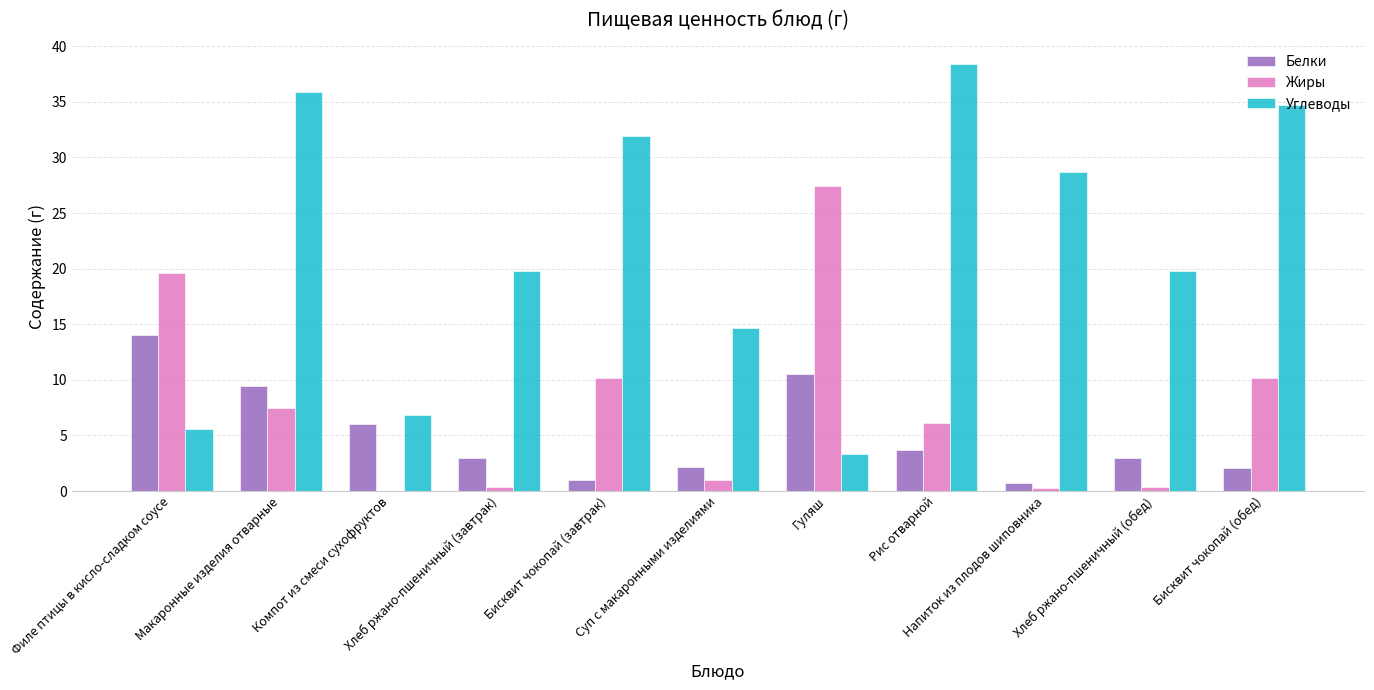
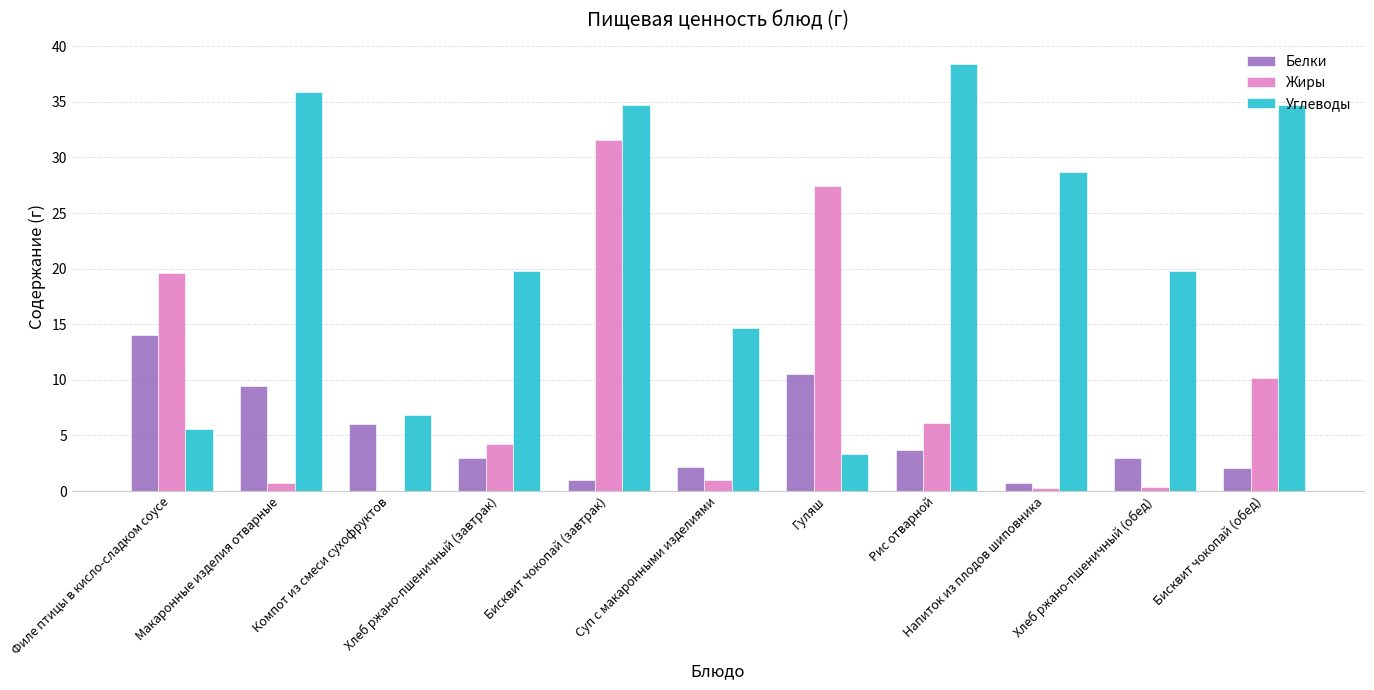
  {
    "Белки": {
      "Филе птицы в кисло-сладком соусе": 14.0,
      "Макаронные изделия отварные": 9.4,
      "Компот из смеси сухофруктов": 6.0,
      "Хлеб ржано-пшеничный (завтрак)": 3.0,
      "Бисквит чокопай (завтрак)": 1.0,
      "Суп с макаронными изделиями": 2.2,
      "Гуляш": 10.5,
      "Рис отварной": 3.7,
      "Напиток из плодов шиповника": 0.7,
      "Хлеб ржано-пшеничный (обед)": 3.0,
      "Бисквит чокопай (обед)": 2.1
    },
    "Жиры": {
      "Филе птицы в кисло-сладком соусе": 19.6,
-     "Макаронные изделия отварные": 7.5,
+     "Макаронные изделия отварные": 0.7,
      "Компот из смеси сухофруктов": 0.0,
-     "Хлеб ржано-пшеничный (завтрак)": 0.4,
-     "Бисквит чокопай (завтрак)": 10.2,
+     "Хлеб ржано-пшеничный (завтрак)": 4.2,
+     "Бисквит чокопай (завтрак)": 31.6,
      "Суп с макаронными изделиями": 1.0,
      "Гуляш": 27.4,
      "Рис отварной": 6.1,
      "Напиток из плодов шиповника": 0.3,
      "Хлеб ржано-пшеничный (обед)": 0.4,
      "Бисквит чокопай (обед)": 10.2
    },
    "Углеводы": {
      "Филе птицы в кисло-сладком соусе": 5.6,
      "Макаронные изделия отварные": 35.9,
      "Компот из смеси сухофруктов": 6.8,
      "Хлеб ржано-пшеничный (завтрак)": 19.8,
-     "Бисквит чокопай (завтрак)": 31.9,
+     "Бисквит чокопай (завтрак)": 34.7,
      "Суп с макаронными изделиями": 14.7,
      "Гуляш": 3.3,
      "Рис отварной": 38.4,
      "Напиток из плодов шиповника": 28.7,
      "Хлеб ржано-пшеничный (обед)": 19.8,
      "Бисквит чокопай (обед)": 34.7
    }
  }
